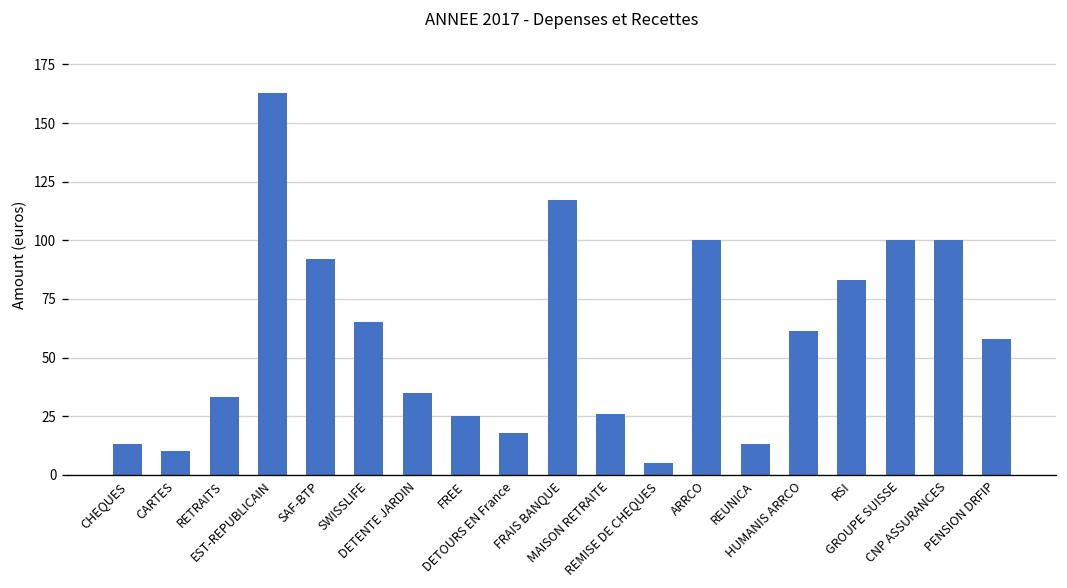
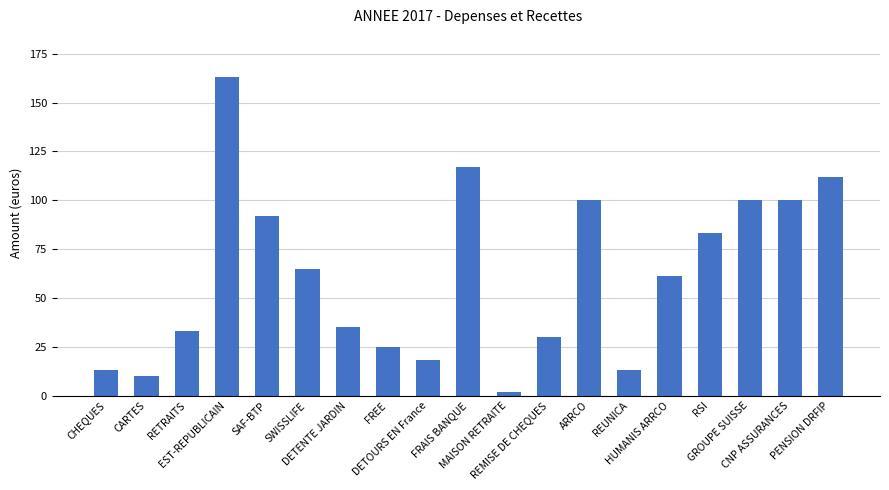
  {
    "CHEQUES": 13,
    "CARTES": 10,
    "RETRAITS": 33,
    "EST-REPUBLICAIN": 163,
    "SAF-BTP": 92,
    "SWISSLIFE": 65,
    "DETENTE JARDIN": 35,
    "FREE": 25,
    "DETOURS EN France": 18,
    "FRAIS BANQUE": 117,
-   "MAISON RETRAITE": 26,
-   "REMISE DE CHEQUES": 5,
+   "MAISON RETRAITE": 2,
+   "REMISE DE CHEQUES": 30,
    "ARRCO": 100,
    "REUNICA": 13,
    "HUMANIS ARRCO": 61,
    "RSI": 83,
    "GROUPE SUISSE": 100,
    "CNP ASSURANCES": 100,
-   "PENSION DRFIP": 58
+   "PENSION DRFIP": 112
  }
